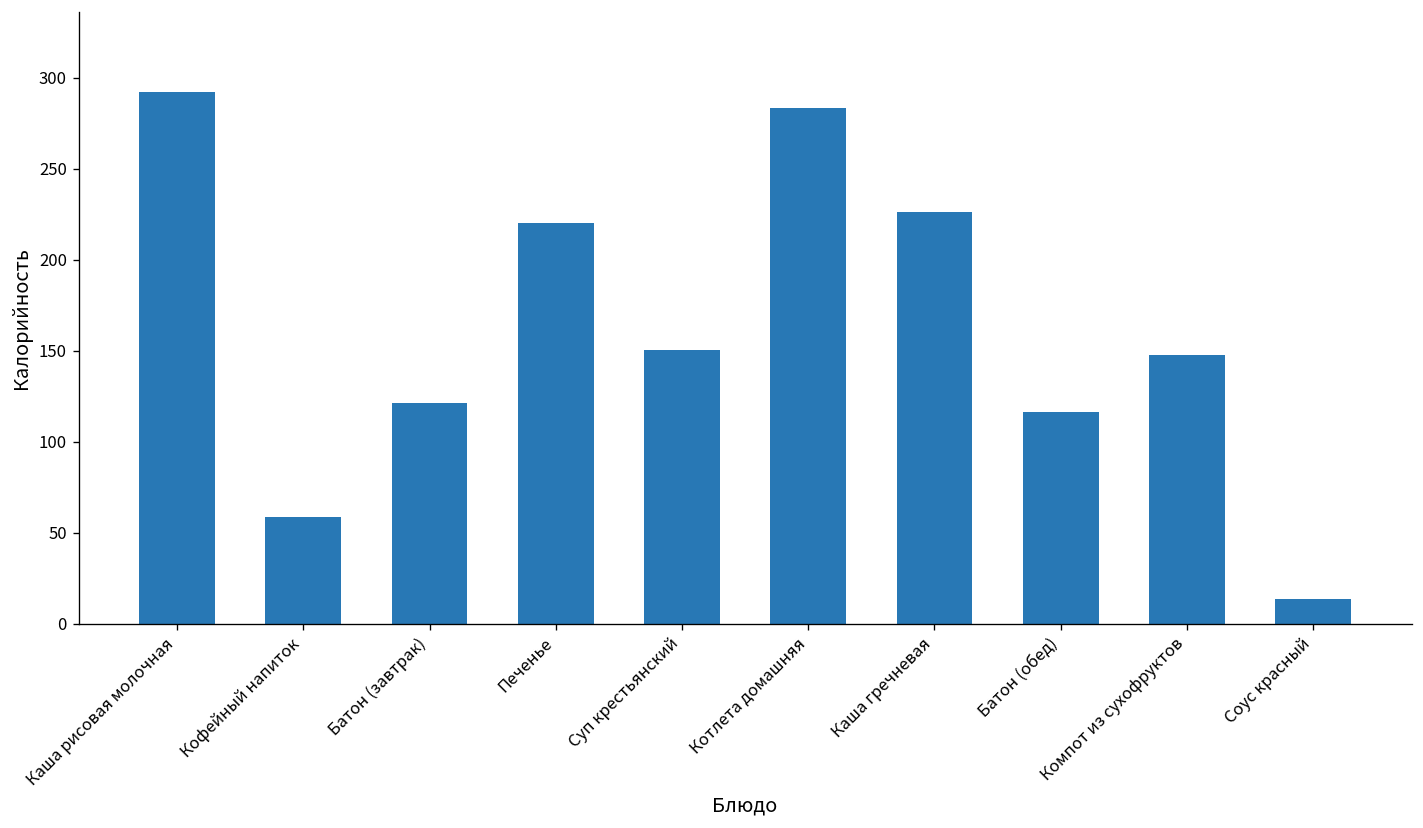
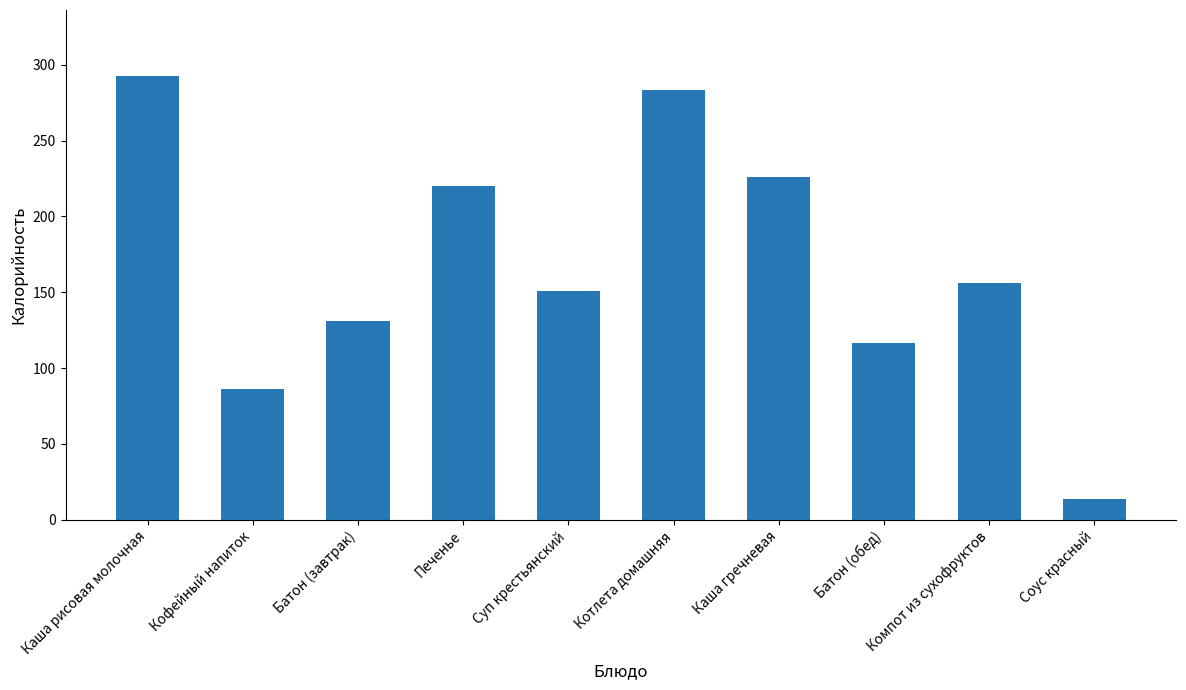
  {
    "Каша рисовая молочная": 292,
-   "Кофейный напиток": 59,
-   "Батон (завтрак)": 121,
+   "Кофейный напиток": 86,
+   "Батон (завтрак)": 131,
    "Печенье": 220,
    "Суп крестьянский": 151,
    "Котлета домашняя": 283,
    "Каша гречневая": 226,
    "Батон (обед)": 117,
-   "Компот из сухофруктов": 148,
+   "Компот из сухофруктов": 156,
    "Соус красный": 14
  }
